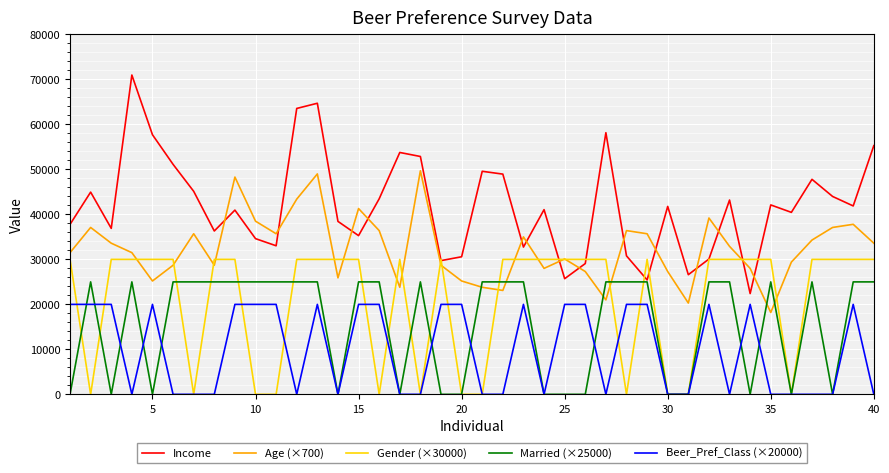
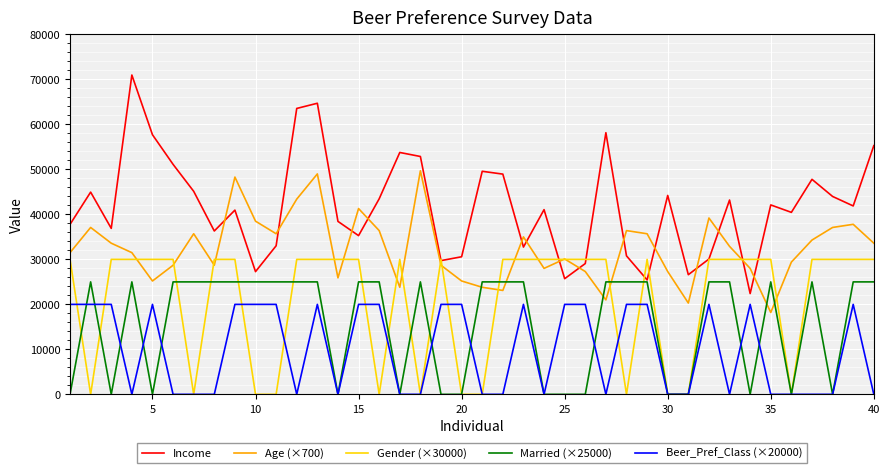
  {
    "Income": {
      "5": 58000,
-     "10": 35000,
+     "10": 27000,
      "15": 35000,
      "20": 31000,
      "25": 26000,
-     "30": 42000,
+     "30": 44000,
      "35": 42000,
      "40": 55000
    },
    "Married (×25000)": {
      "5": 0,
      "10": 25000,
      "15": 25000,
      "25": 0,
      "35": 25000,
      "40": 25000
    },
    "Beer_Pref_Class (×20000)": {
      "5": 20000,
      "10": 20000,
      "15": 20000,
      "20": 20000,
      "25": 20000,
      "35": 0,
      "40": 0
    }
  }
